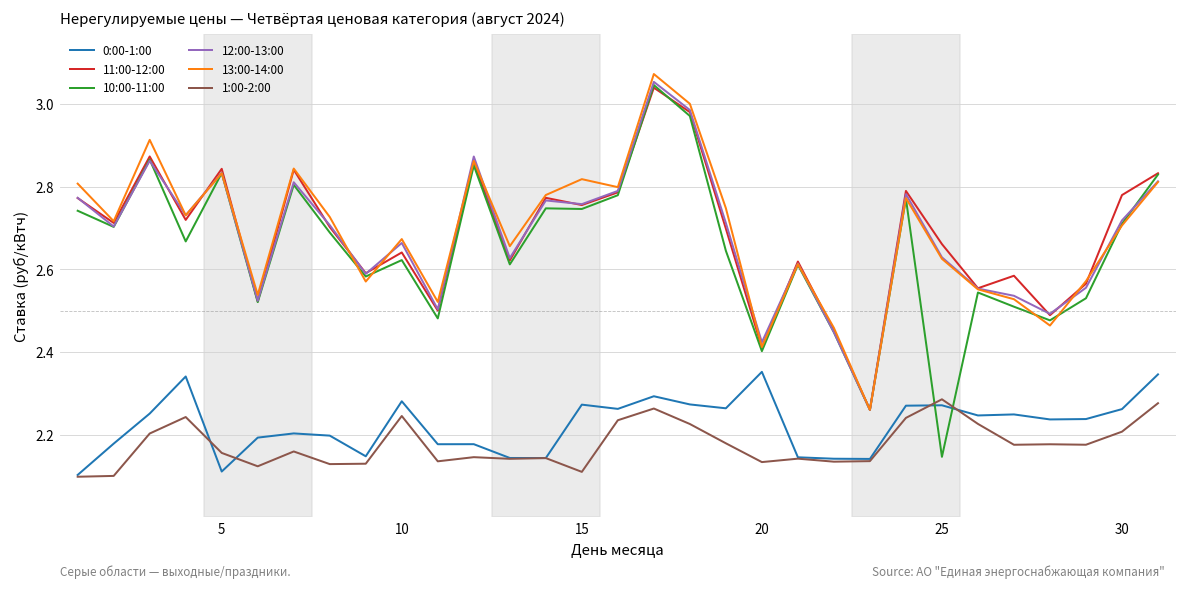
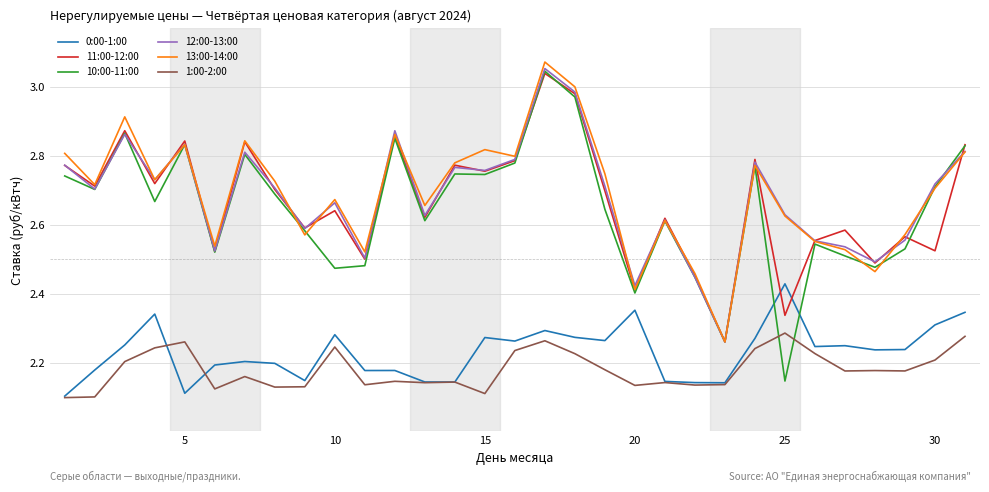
  {
    "0:00-1:00": {
      "5": 2.11,
      "10": 2.28,
      "15": 2.27,
      "20": 2.35,
-     "25": 2.27,
-     "30": 2.26
+     "25": 2.43,
+     "30": 2.31
    },
    "11:00-12:00": {
      "5": 2.84,
      "10": 2.64,
-     "25": 2.66,
-     "30": 2.78
+     "25": 2.34,
+     "30": 2.52
    },
    "10:00-11:00": {
-     "10": 2.62,
+     "10": 2.47,
      "15": 2.75,
      "20": 2.40,
      "25": 2.15
    },
    "12:00-13:00": {
      "10": 2.66,
      "20": 2.42,
      "30": 2.72
    },
    "13:00-14:00": {
      "10": 2.67,
      "15": 2.82
    },
    "1:00-2:00": {
-     "5": 2.16,
+     "5": 2.26,
      "10": 2.25,
      "15": 2.11,
      "20": 2.13,
      "25": 2.29,
      "30": 2.21
    }
  }
